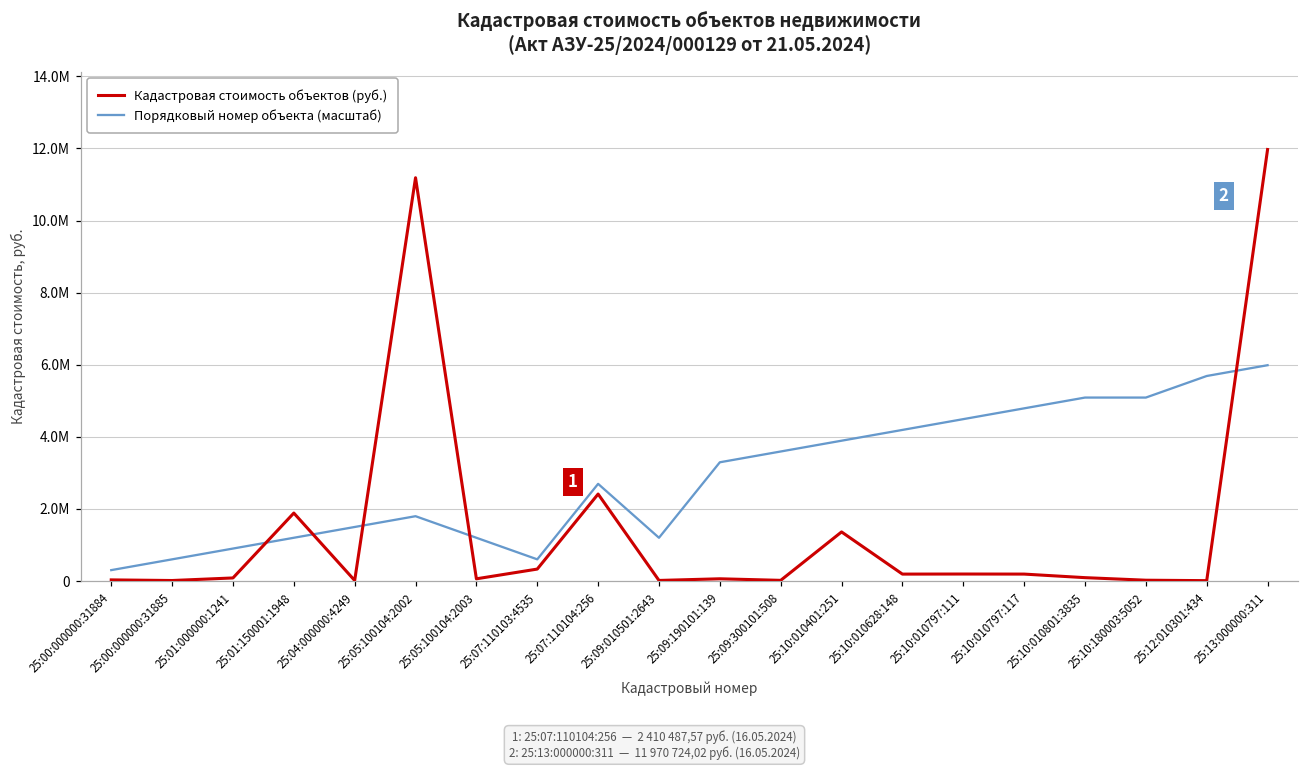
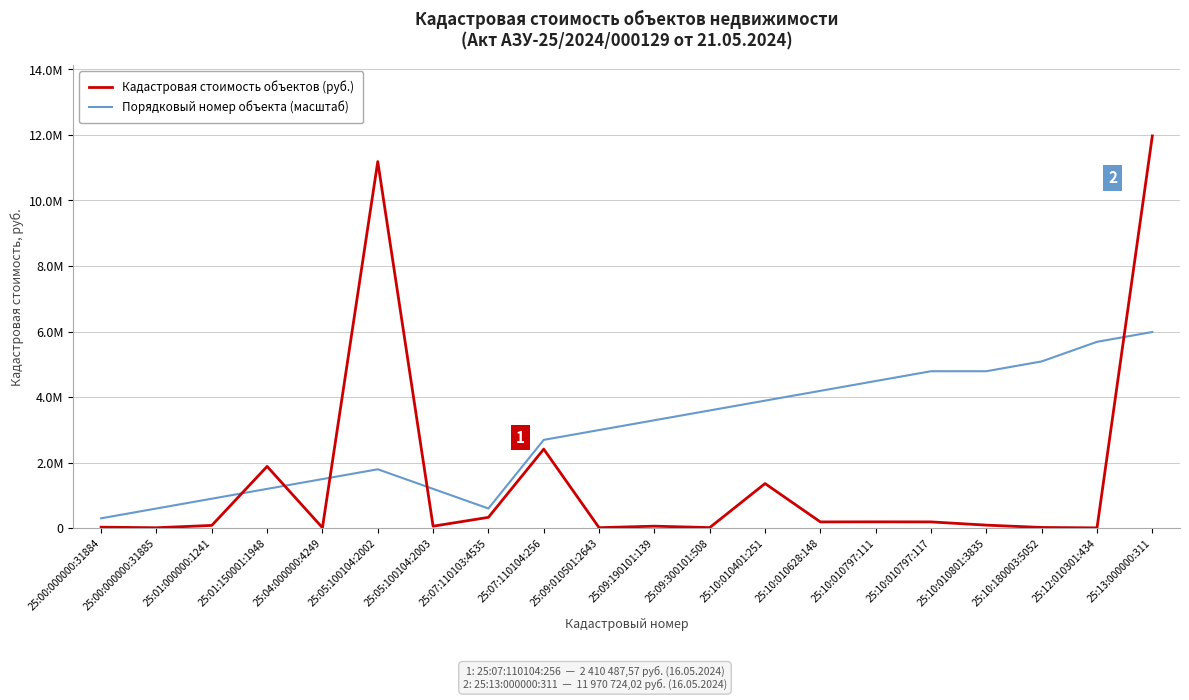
  {
    "Кадастровая стоимость объектов (руб.)": {
      "25:00:000000:31884": "0.0М",
      "25:00:000000:31885": "0.0М",
      "25:01:000000:1241": "0.1М",
      "25:01:150001:1948": "1.9М",
      "25:04:000000:4249": "0.0М",
      "25:05:100104:2002": "11.2М",
      "25:05:100104:2003": "0.1М",
      "25:07:110103:4535": "0.3М",
      "25:09:010501:2643": "0.0М",
      "25:09:190101:139": "0.1М",
      "25:09:300101:508": "0.0М",
      "25:10:010401:251": "1.4М",
      "25:10:010628:148": "0.2М",
      "25:10:010797:111": "0.2М",
      "25:10:010797:117": "0.2М",
      "25:10:010801:3835": "0.1М",
      "25:10:180003:5052": "0.0М",
      "25:12:010301:434": "0.0М",
      "25:13:000000:311": "12.0М"
    },
    "Порядковый номер объекта (масштаб)": {
      "25:00:000000:31884": "0.3М",
      "25:00:000000:31885": "0.6М",
      "25:01:000000:1241": "0.9М",
      "25:01:150001:1948": "1.2М",
      "25:04:000000:4249": "1.5М",
      "25:05:100104:2002": "1.8М",
      "25:05:100104:2003": "1.2М",
      "25:07:110103:4535": "0.6М",
-     "25:09:010501:2643": "1.2М",
+     "25:09:010501:2643": "3.0М",
      "25:09:190101:139": "3.3М",
      "25:09:300101:508": "3.6М",
      "25:10:010401:251": "3.9М",
      "25:10:010628:148": "4.2М",
      "25:10:010797:111": "4.5М",
      "25:10:010797:117": "4.8М",
-     "25:10:010801:3835": "5.1М",
+     "25:10:010801:3835": "4.8М",
      "25:10:180003:5052": "5.1М",
      "25:12:010301:434": "5.7М",
      "25:13:000000:311": "6.0М"
    }
  }
